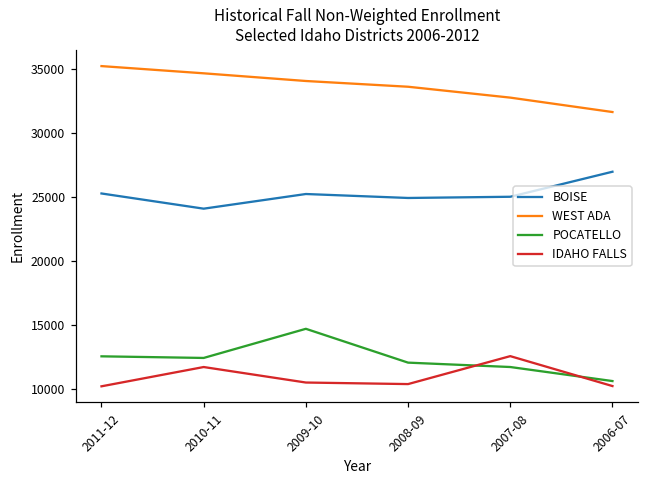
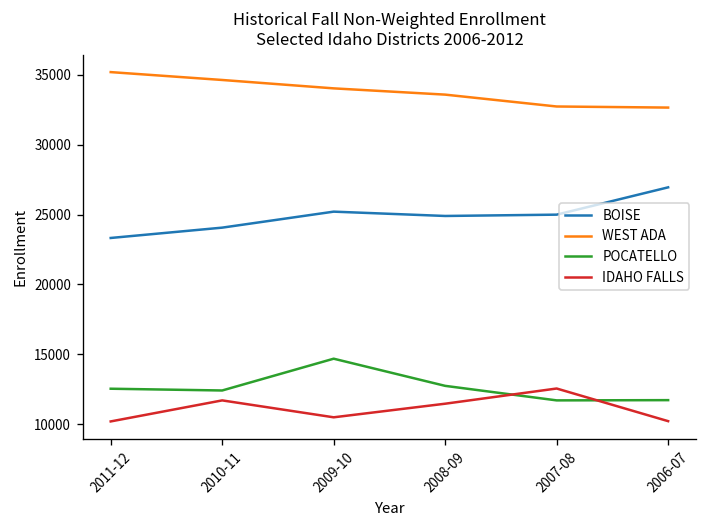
  {
    "BOISE": {
-     "2011-12": 25200,
+     "2011-12": 23300,
      "2010-11": 24100,
      "2009-10": 25200,
      "2008-09": 24900,
      "2007-08": 25000,
      "2006-07": 26900
    },
    "WEST ADA": {
      "2011-12": 35200,
      "2010-11": 34600,
      "2009-10": 34000,
      "2008-09": 33600,
      "2007-08": 32700,
-     "2006-07": 31600
+     "2006-07": 32700
    },
    "POCATELLO": {
      "2011-12": 12500,
      "2010-11": 12400,
      "2009-10": 14700,
-     "2008-09": 12000,
+     "2008-09": 12700,
      "2007-08": 11700,
-     "2006-07": 10600
+     "2006-07": 11700
    },
    "IDAHO FALLS": {
      "2011-12": 10200,
      "2010-11": 11700,
      "2009-10": 10500,
-     "2008-09": 10400,
+     "2008-09": 11500,
      "2007-08": 12600,
      "2006-07": 10200
    }
  }
